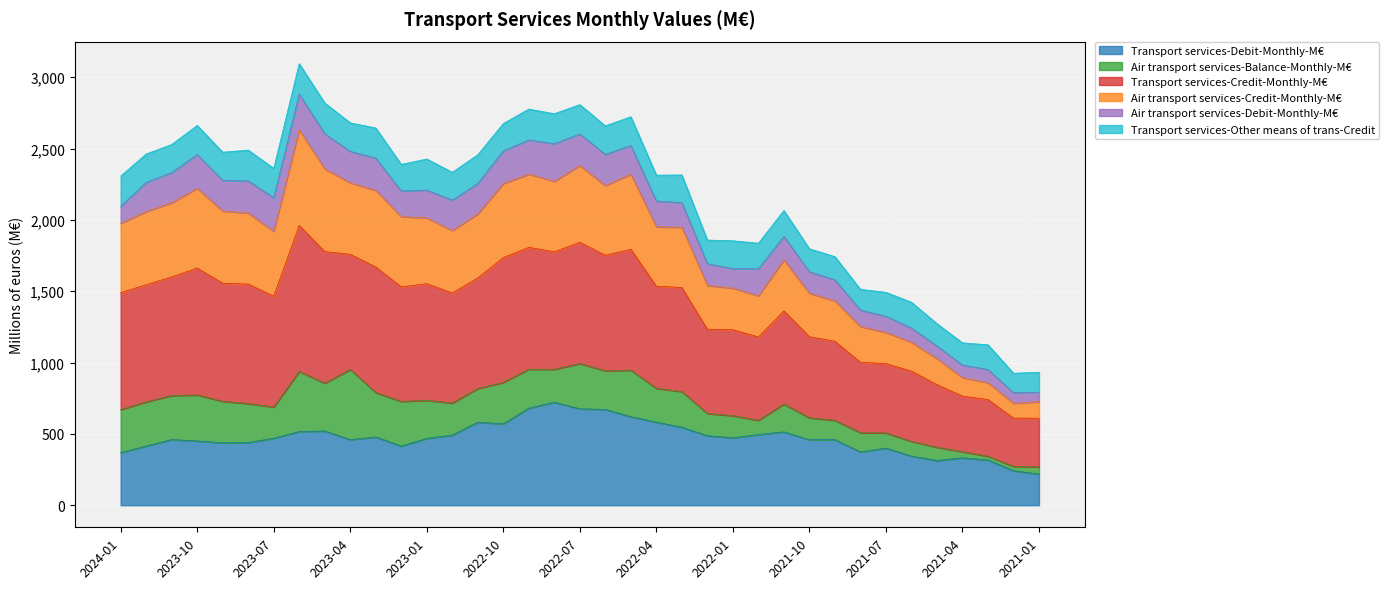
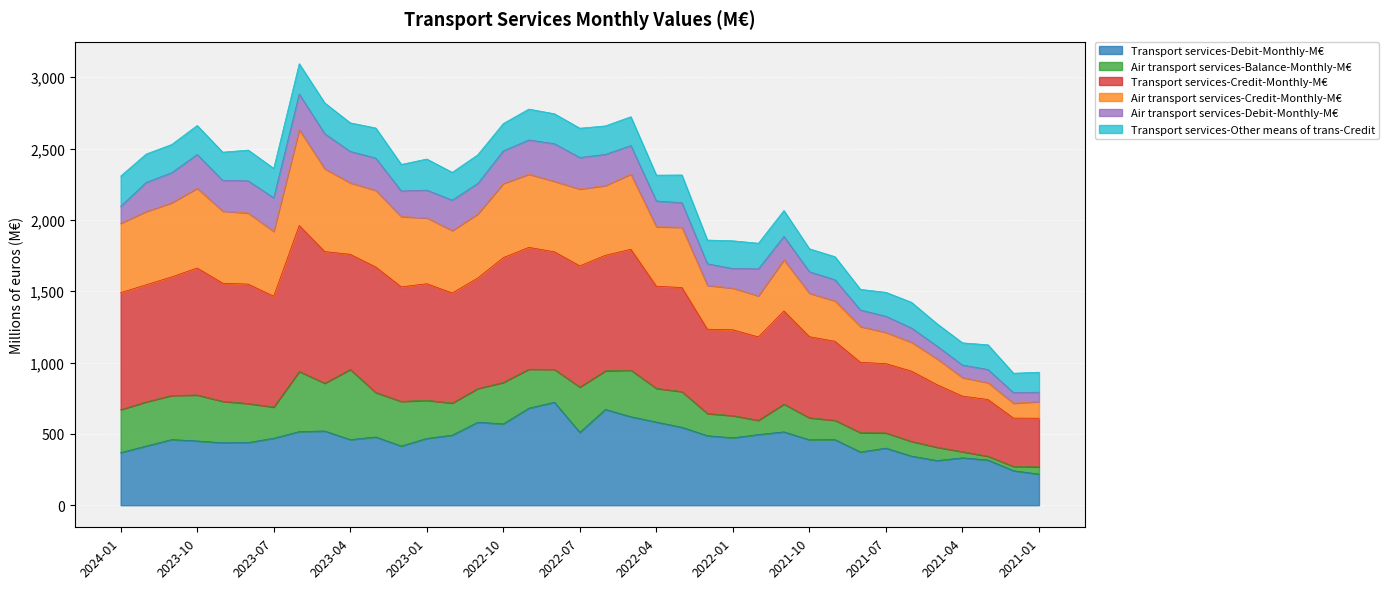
  {
    "Transport services-Debit-Monthly-M€": {
      "2024-01": 370,
      "2023-10": 450,
      "2023-07": 470,
      "2023-04": 460,
      "2023-01": 470,
      "2022-10": 570,
-     "2022-07": 680,
+     "2022-07": 510,
      "2022-04": 580,
      "2022-01": 470,
      "2021-10": 460,
      "2021-07": 400,
      "2021-04": 330,
      "2021-01": 220
    },
    "Air transport services-Balance-Monthly-M€": {
      "2024-01": 300,
      "2023-10": 320,
      "2023-07": 220,
      "2023-04": 490,
      "2023-01": 270,
      "2022-10": 290,
      "2022-07": 320,
      "2022-04": 240,
      "2022-01": 150,
      "2021-10": 150,
      "2021-07": 110,
      "2021-04": 40,
      "2021-01": 50
    },
    "Transport services-Credit-Monthly-M€": {
      "2024-01": 820,
      "2023-10": 890,
      "2023-07": 780,
      "2023-04": 810,
      "2023-01": 820,
      "2022-10": 870,
      "2022-07": 850,
      "2022-04": 720,
      "2022-01": 600,
      "2021-10": 570,
      "2021-07": 490,
      "2021-04": 390,
      "2021-01": 340
    },
    "Air transport services-Credit-Monthly-M€": {
      "2024-01": 490,
      "2023-10": 560,
      "2023-07": 450,
      "2023-04": 500,
      "2023-01": 460,
      "2022-10": 520,
      "2022-07": 540,
      "2022-04": 420,
      "2022-01": 290,
      "2021-10": 300,
      "2021-07": 220,
      "2021-04": 130,
      "2021-01": 120
    },
    "Air transport services-Debit-Monthly-M€": {
      "2024-01": 120,
      "2023-10": 240,
      "2023-07": 240,
      "2023-04": 220,
      "2023-01": 190,
      "2022-10": 230,
      "2022-07": 220,
      "2022-04": 180,
      "2022-01": 140,
      "2021-10": 150,
      "2021-07": 110,
      "2021-04": 90,
      "2021-01": 70
    },
    "Transport services-Other means of trans-Credit": {
      "2024-01": 210,
      "2023-10": 200,
      "2023-07": 210,
      "2023-04": 200,
      "2023-01": 220,
      "2022-10": 190,
      "2022-07": 210,
      "2022-04": 180,
      "2022-01": 190,
      "2021-10": 160,
      "2021-07": 170,
      "2021-04": 160,
      "2021-01": 140
    }
  }
